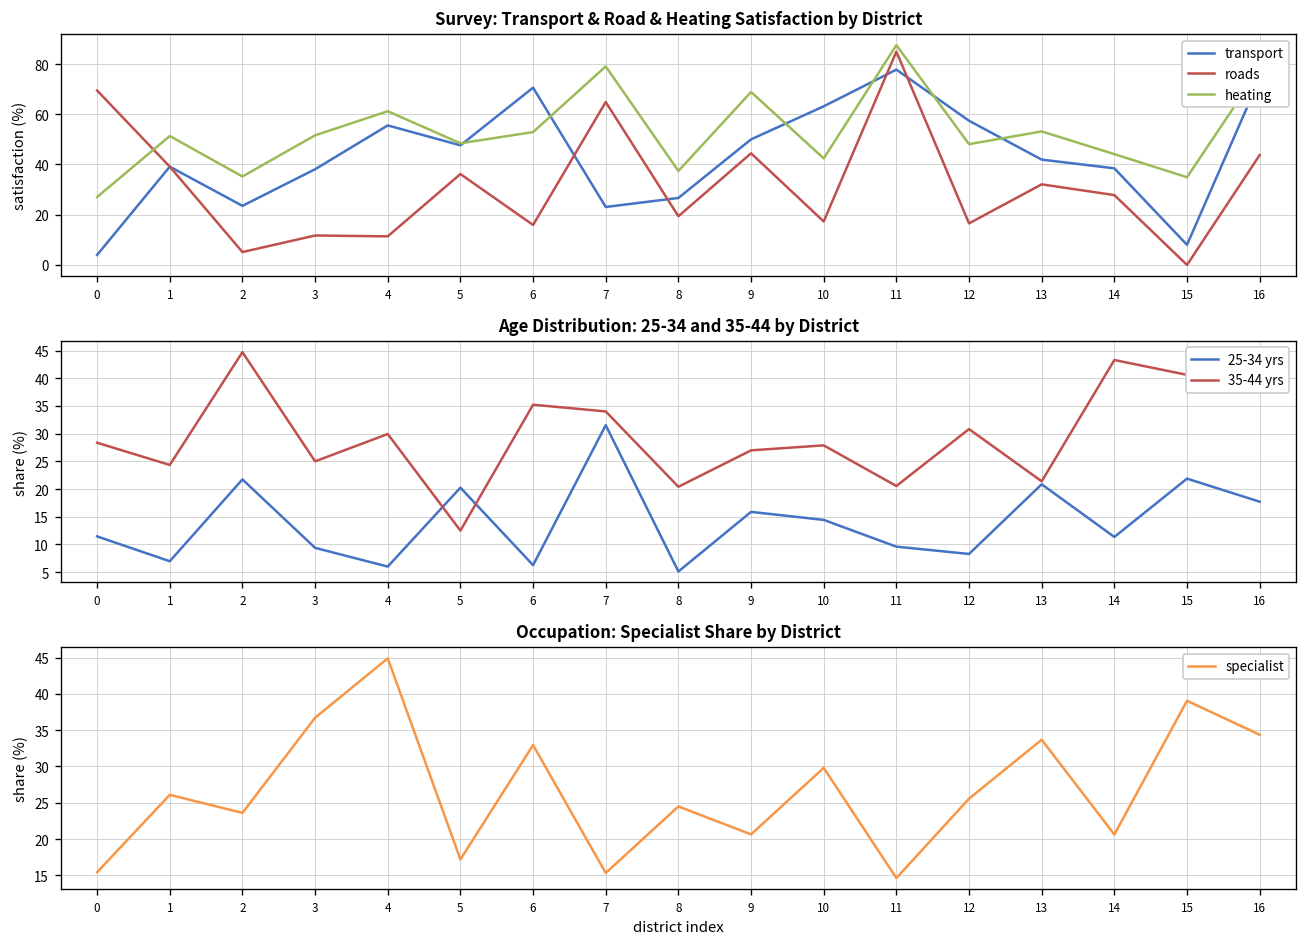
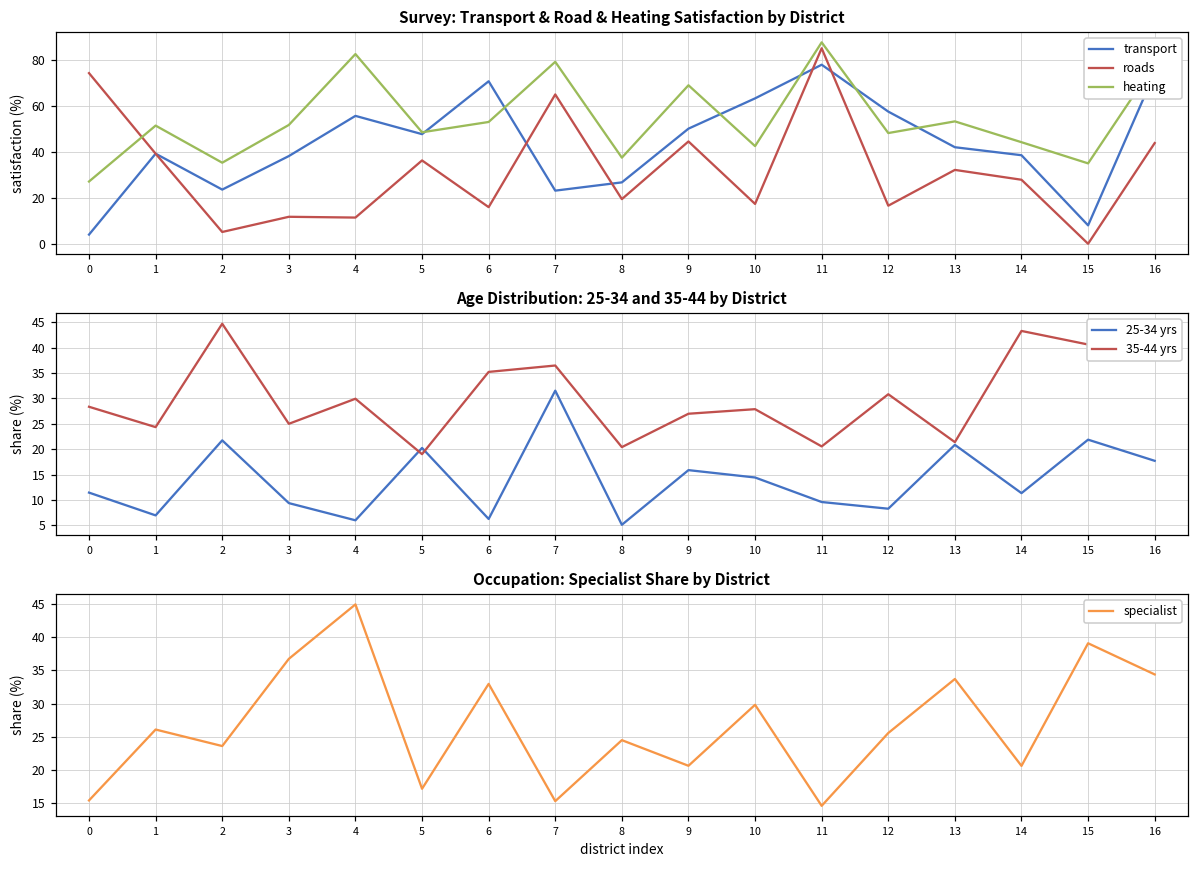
  {
    "Survey: Transport & Road & Heating Satisfaction by District": {
      "transport": {
        "0": 4,
        "2": 24,
        "3": 38,
        "4": 56,
        "6": 71,
        "7": 23,
        "8": 27,
        "9": 50,
        "10": 63,
        "11": 78,
        "12": 57,
        "13": 42,
        "14": 38,
        "15": 8
      },
      "roads": {
-       "0": 69,
+       "0": 74,
        "2": 5,
        "3": 12,
        "4": 11,
        "5": 36,
        "6": 16,
        "7": 65,
        "8": 19,
        "9": 44,
        "10": 17,
        "11": 85,
        "12": 17,
        "13": 32,
        "14": 28,
        "15": 0,
        "16": 44
      },
      "heating": {
        "0": 27,
        "1": 51,
        "2": 35,
        "3": 52,
-       "4": 61,
+       "4": 82,
        "6": 53,
        "7": 79,
        "8": 37,
        "9": 69,
        "10": 42,
        "11": 88,
        "12": 48,
        "13": 53,
        "14": 44,
        "15": 35
      }
    },
    "Age Distribution: 25-34 and 35-44 by District": {
      "25-34 yrs": {
        "0": 11,
        "1": 7,
        "2": 22,
        "3": 9,
        "4": 6,
        "5": 20,
        "6": 6,
        "7": 32,
        "8": 5,
        "9": 16,
        "10": 14,
        "11": 10,
        "12": 8,
        "14": 11,
        "15": 22,
        "16": 18
      },
      "35-44 yrs": {
        "0": 28,
        "1": 24,
        "2": 45,
        "3": 25,
        "4": 30,
-       "5": 12,
+       "5": 19,
        "6": 35,
-       "7": 34,
+       "7": 36,
        "8": 20,
        "9": 27,
        "10": 28,
        "11": 21,
        "12": 31,
        "14": 43
      }
    },
    "Occupation: Specialist Share by District": {
      "0": 15,
      "1": 26,
      "2": 24,
      "3": 37,
      "4": 45,
      "5": 17,
      "6": 33,
      "7": 15,
      "8": 24,
      "9": 21,
      "10": 30,
      "11": 15,
      "12": 26,
      "13": 34,
      "14": 21,
      "15": 39,
      "16": 34
    }
  }
